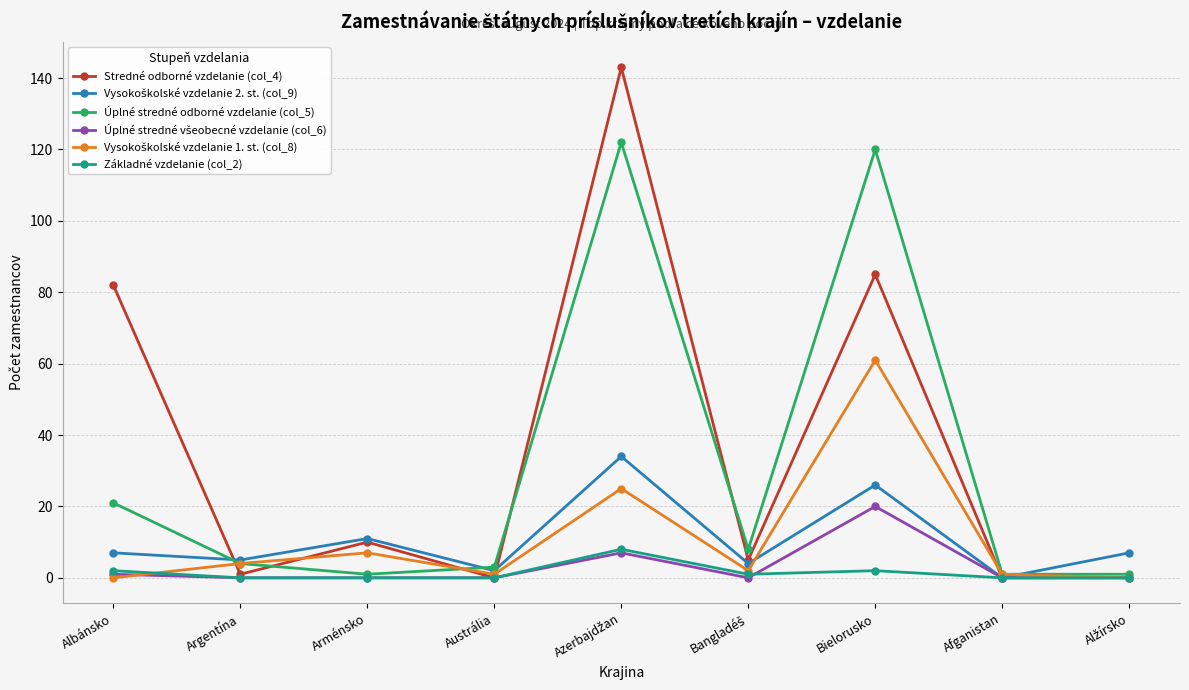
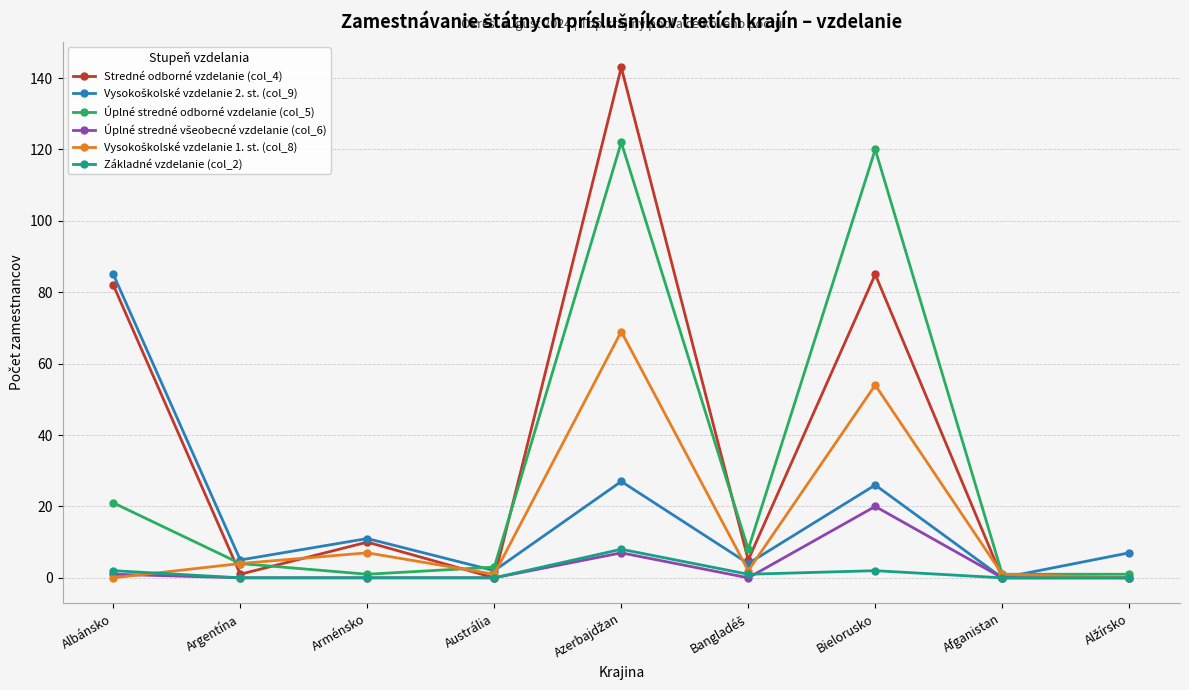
  {
    "Stredné odborné vzdelanie (col_4)": {
      "Albánsko": 82,
      "Argentína": 1,
      "Arménsko": 10,
      "Azerbajdžan": 143,
      "Bangladéš": 5,
      "Bielorusko": 85
    },
    "Vysokoškolské vzdelanie 2. st. (col_9)": {
-     "Albánsko": 7,
+     "Albánsko": 85,
      "Argentína": 5,
      "Arménsko": 11,
      "Austrália": 2,
-     "Azerbajdžan": 34,
+     "Azerbajdžan": 27,
      "Bangladéš": 4,
      "Bielorusko": 26,
      "Alžírsko": 7
    },
    "Úplné stredné všeobecné vzdelanie (col_6)": {
      "Albánsko": 1,
      "Azerbajdžan": 7,
      "Bangladéš": 0,
      "Bielorusko": 20
    },
    "Vysokoškolské vzdelanie 1. st. (col_8)": {
      "Albánsko": 0,
      "Arménsko": 7,
      "Austrália": 1,
-     "Azerbajdžan": 25,
+     "Azerbajdžan": 69,
      "Bangladéš": 2,
-     "Bielorusko": 61
+     "Bielorusko": 54
    }
  }
